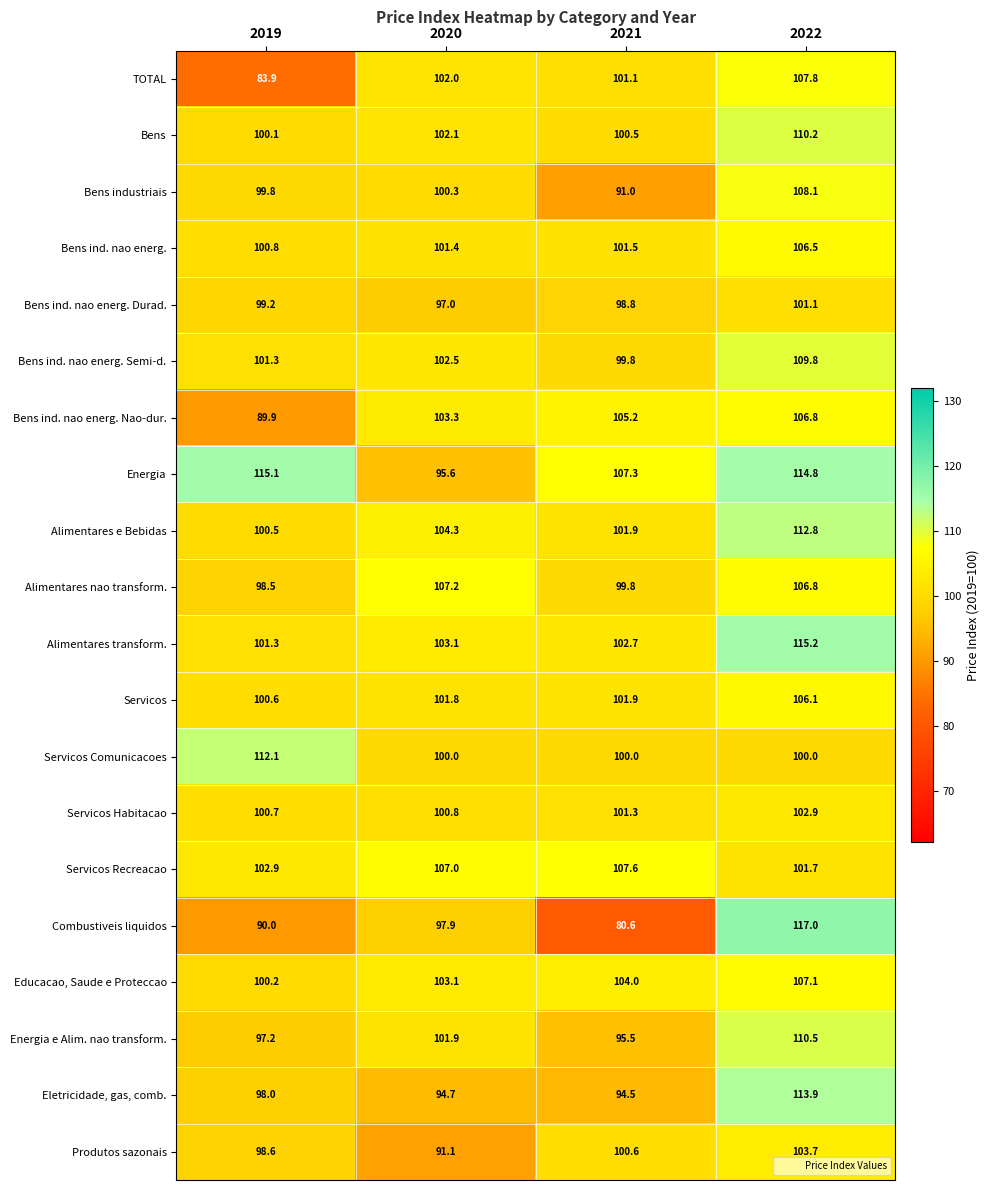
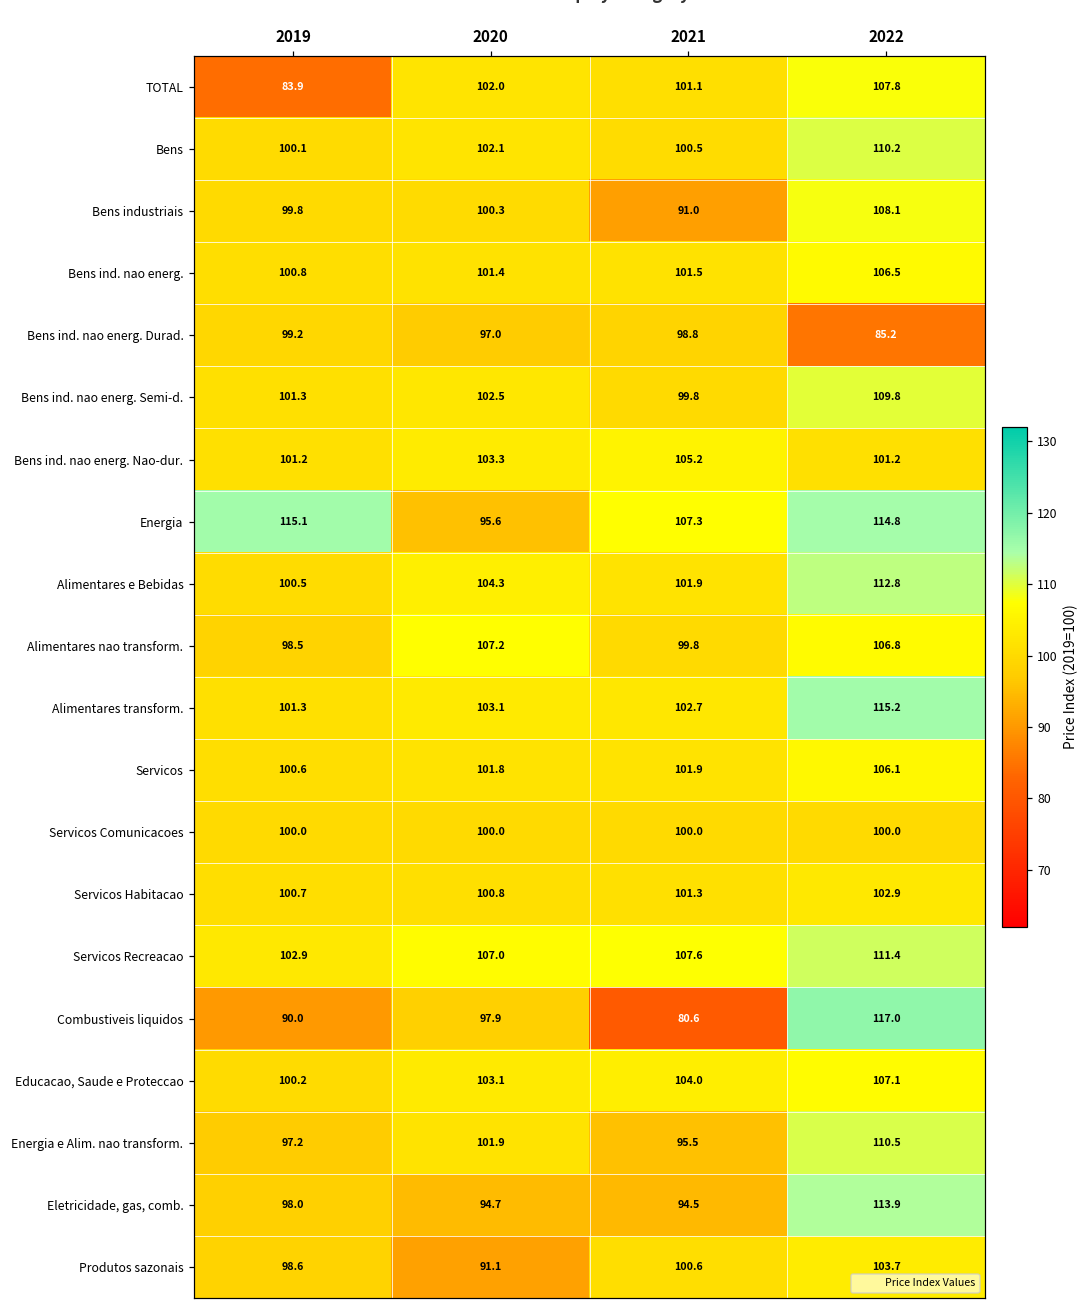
  {
    "TOTAL": {
      "2019": 83.9,
      "2020": 102.0,
      "2021": 101.1,
      "2022": 107.8
    },
    "Bens": {
      "2019": 100.1,
      "2020": 102.1,
      "2021": 100.5,
      "2022": 110.2
    },
    "Bens industriais": {
      "2019": 99.8,
      "2020": 100.3,
      "2021": 91.0,
      "2022": 108.1
    },
    "Bens ind. nao energ.": {
      "2019": 100.8,
      "2020": 101.4,
      "2021": 101.5,
      "2022": 106.5
    },
    "Bens ind. nao energ. Durad.": {
      "2019": 99.2,
      "2020": 97.0,
      "2021": 98.8,
-     "2022": 101.1
+     "2022": 85.2
    },
    "Bens ind. nao energ. Semi-d.": {
      "2019": 101.3,
      "2020": 102.5,
      "2021": 99.8,
      "2022": 109.8
    },
    "Bens ind. nao energ. Nao-dur.": {
-     "2019": 89.9,
+     "2019": 101.2,
      "2020": 103.3,
      "2021": 105.2,
-     "2022": 106.8
+     "2022": 101.2
    },
    "Energia": {
      "2019": 115.1,
      "2020": 95.6,
      "2021": 107.3,
      "2022": 114.8
    },
    "Alimentares e Bebidas": {
      "2019": 100.5,
      "2020": 104.3,
      "2021": 101.9,
      "2022": 112.8
    },
    "Alimentares nao transform.": {
      "2019": 98.5,
      "2020": 107.2,
      "2021": 99.8,
      "2022": 106.8
    },
    "Alimentares transform.": {
      "2019": 101.3,
      "2020": 103.1,
      "2021": 102.7,
      "2022": 115.2
    },
    "Servicos": {
      "2019": 100.6,
      "2020": 101.8,
      "2021": 101.9,
      "2022": 106.1
    },
    "Servicos Comunicacoes": {
-     "2019": 112.1,
+     "2019": 100.0,
      "2020": 100.0,
      "2021": 100.0,
      "2022": 100.0
    },
    "Servicos Habitacao": {
      "2019": 100.7,
      "2020": 100.8,
      "2021": 101.3,
      "2022": 102.9
    },
    "Servicos Recreacao": {
      "2019": 102.9,
      "2020": 107.0,
      "2021": 107.6,
-     "2022": 101.7
+     "2022": 111.4
    },
    "Combustiveis liquidos": {
      "2019": 90.0,
      "2020": 97.9,
      "2021": 80.6,
      "2022": 117.0
    },
    "Educacao, Saude e Proteccao": {
      "2019": 100.2,
      "2020": 103.1,
      "2021": 104.0,
      "2022": 107.1
    },
    "Energia e Alim. nao transform.": {
      "2019": 97.2,
      "2020": 101.9,
      "2021": 95.5,
      "2022": 110.5
    },
    "Eletricidade, gas, comb.": {
      "2019": 98.0,
      "2020": 94.7,
      "2021": 94.5,
      "2022": 113.9
    },
    "Produtos sazonais": {
      "2019": 98.6,
      "2020": 91.1,
      "2021": 100.6,
      "2022": 103.7
    }
  }
